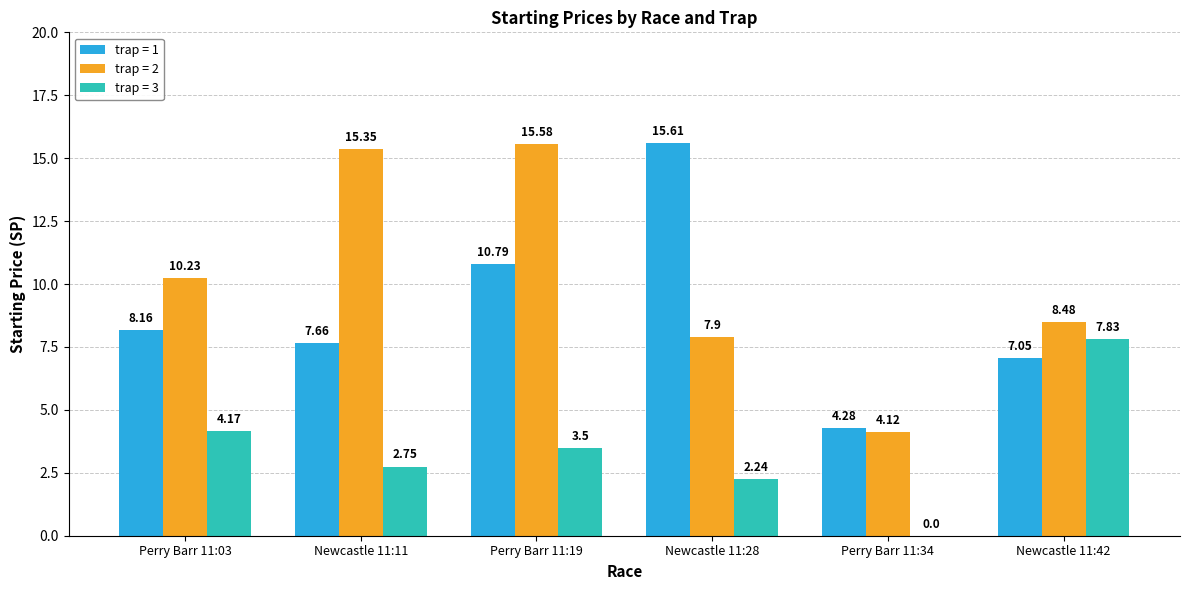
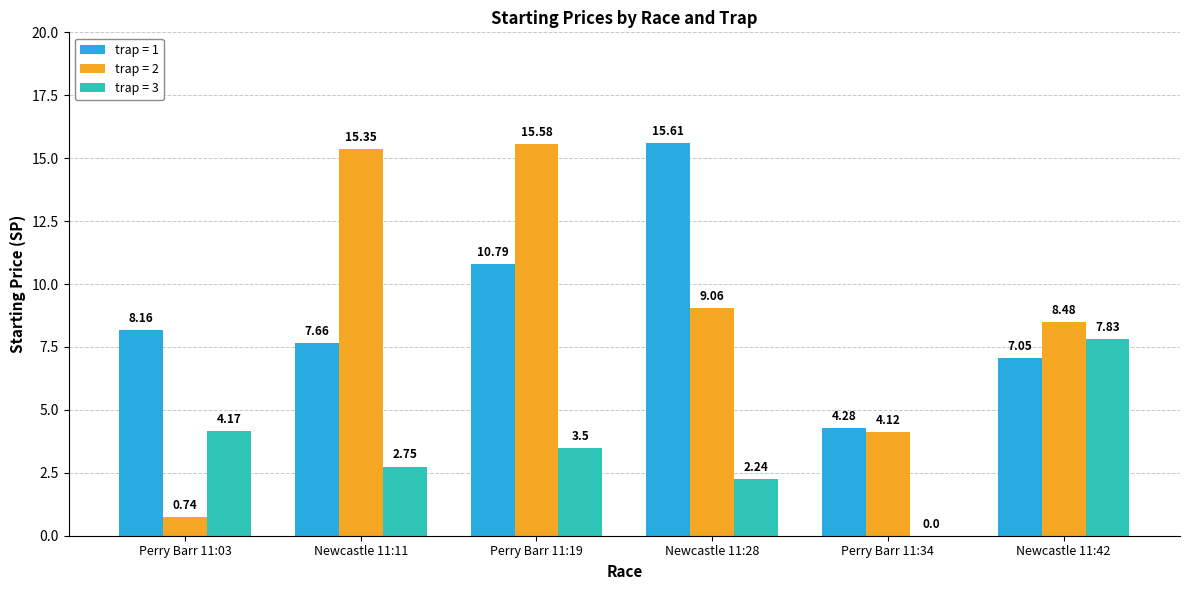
  {
    "trap = 2": {
-     "Perry Barr 11:03": 10.23,
+     "Perry Barr 11:03": 0.74,
      "Newcastle 11:11": 15.35,
      "Perry Barr 11:19": 15.58,
-     "Newcastle 11:28": 7.9,
+     "Newcastle 11:28": 9.06,
      "Perry Barr 11:34": 4.12,
      "Newcastle 11:42": 8.48
    }
  }
